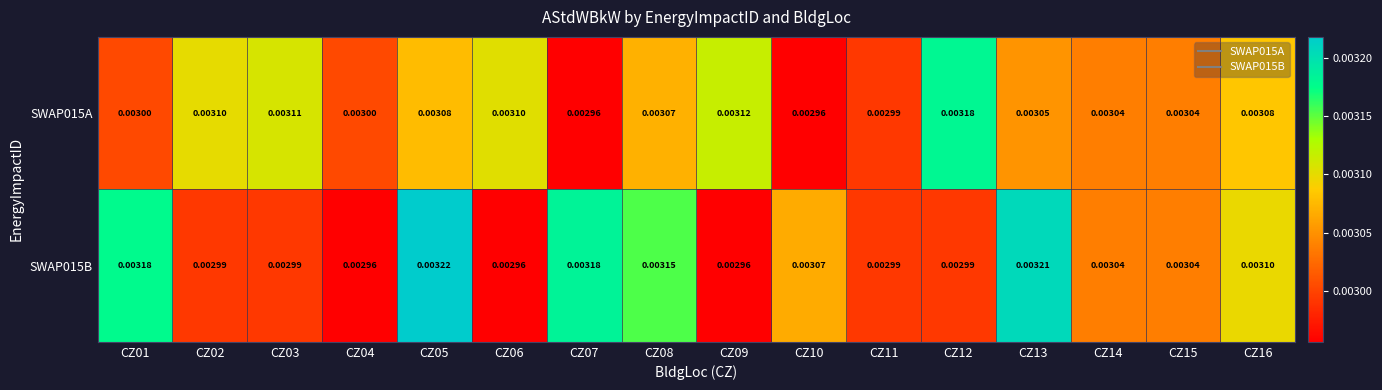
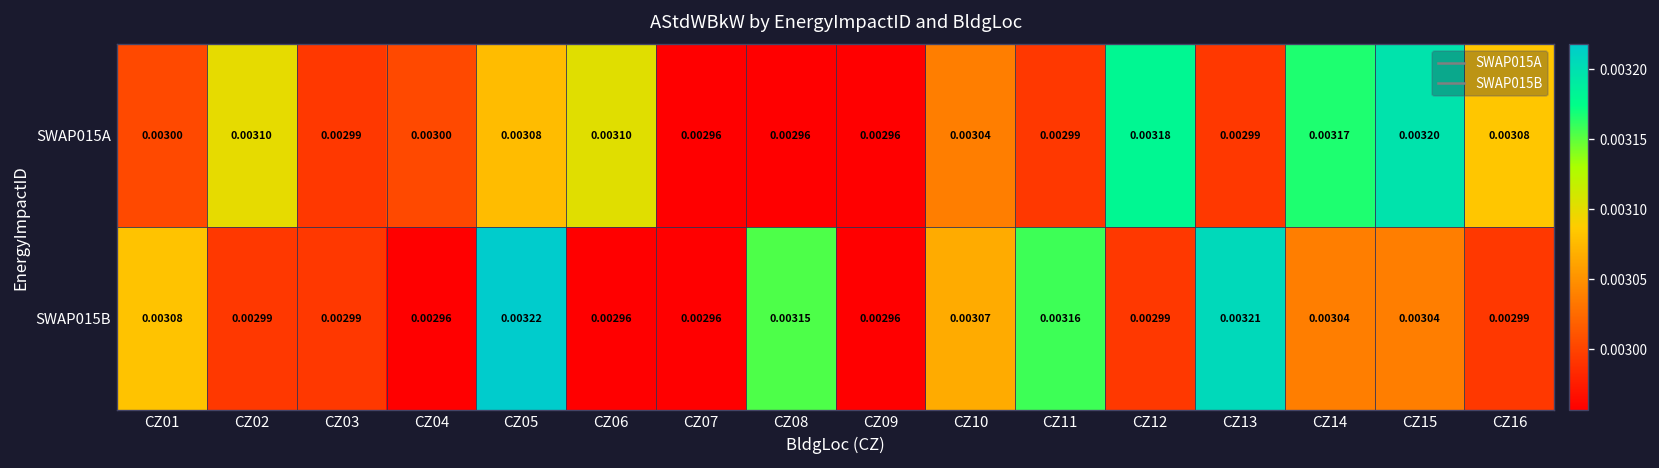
  {
    "SWAP015A": {
      "CZ01": 0.00300,
      "CZ02": 0.00310,
-     "CZ03": 0.00311,
+     "CZ03": 0.00299,
      "CZ04": 0.00300,
      "CZ05": 0.00308,
      "CZ06": 0.00310,
      "CZ07": 0.00296,
-     "CZ08": 0.00307,
-     "CZ09": 0.00312,
-     "CZ10": 0.00296,
+     "CZ08": 0.00296,
+     "CZ09": 0.00296,
+     "CZ10": 0.00304,
      "CZ11": 0.00299,
      "CZ12": 0.00318,
-     "CZ13": 0.00305,
-     "CZ14": 0.00304,
-     "CZ15": 0.00304,
+     "CZ13": 0.00299,
+     "CZ14": 0.00317,
+     "CZ15": 0.00320,
      "CZ16": 0.00308
    },
    "SWAP015B": {
-     "CZ01": 0.00318,
+     "CZ01": 0.00308,
      "CZ02": 0.00299,
      "CZ03": 0.00299,
      "CZ04": 0.00296,
      "CZ05": 0.00322,
      "CZ06": 0.00296,
-     "CZ07": 0.00318,
+     "CZ07": 0.00296,
      "CZ08": 0.00315,
      "CZ09": 0.00296,
      "CZ10": 0.00307,
-     "CZ11": 0.00299,
+     "CZ11": 0.00316,
      "CZ12": 0.00299,
      "CZ13": 0.00321,
      "CZ14": 0.00304,
      "CZ15": 0.00304,
-     "CZ16": 0.00310
+     "CZ16": 0.00299
    }
  }
